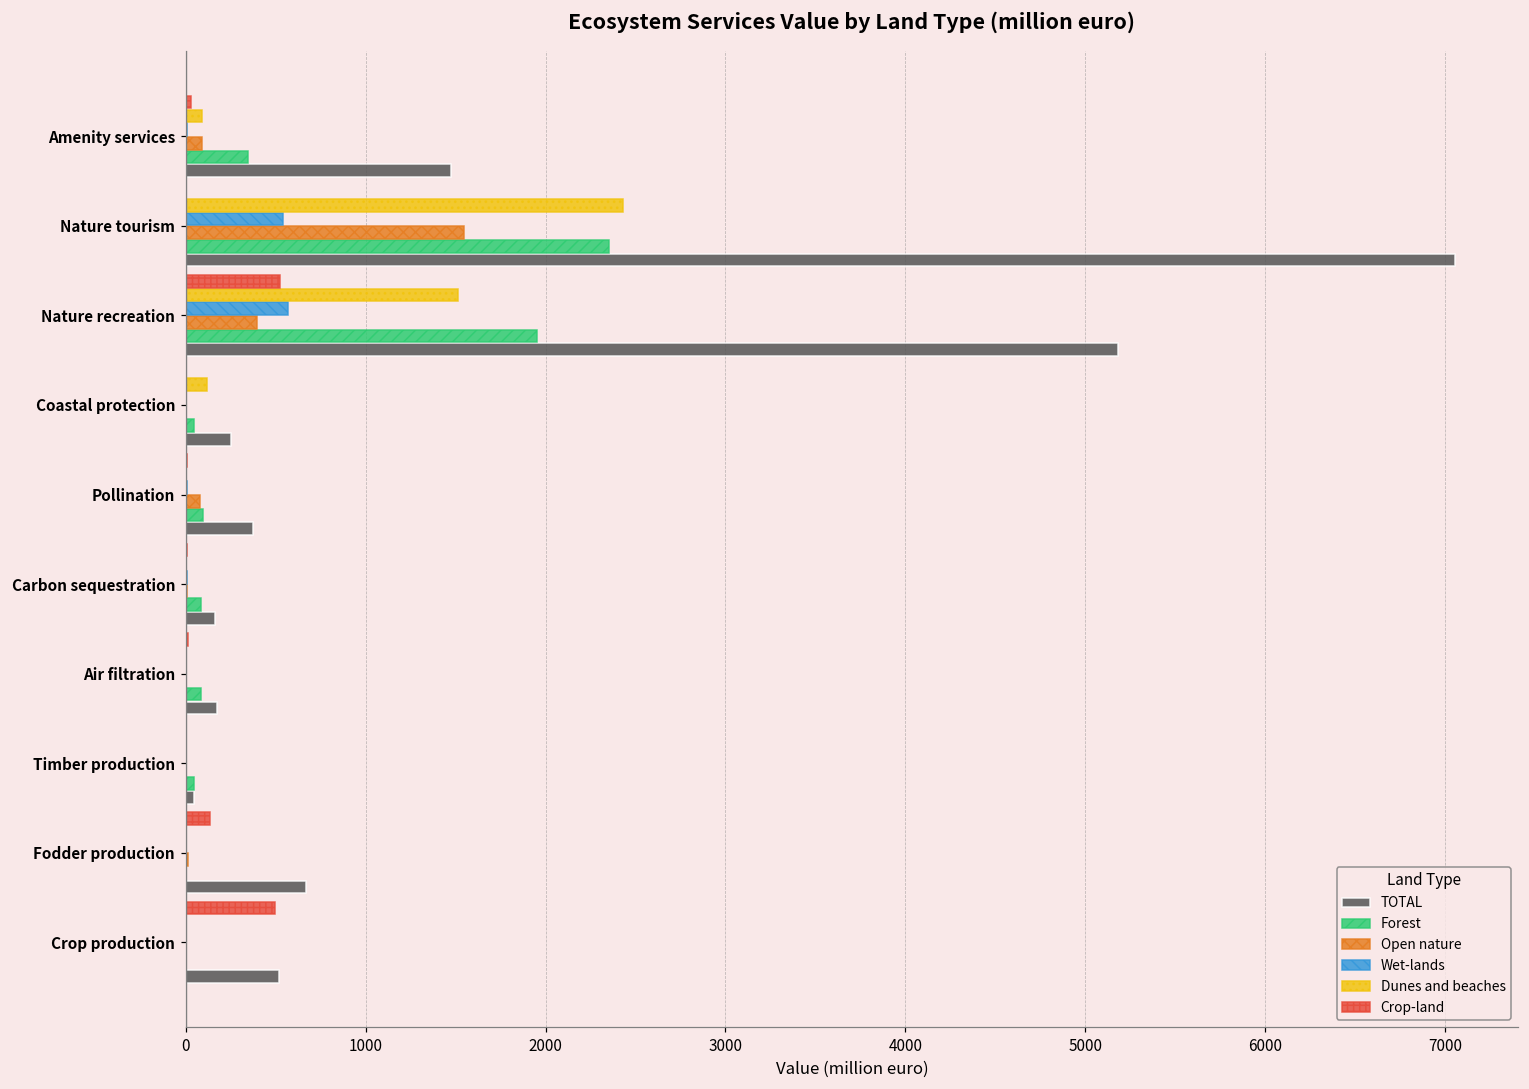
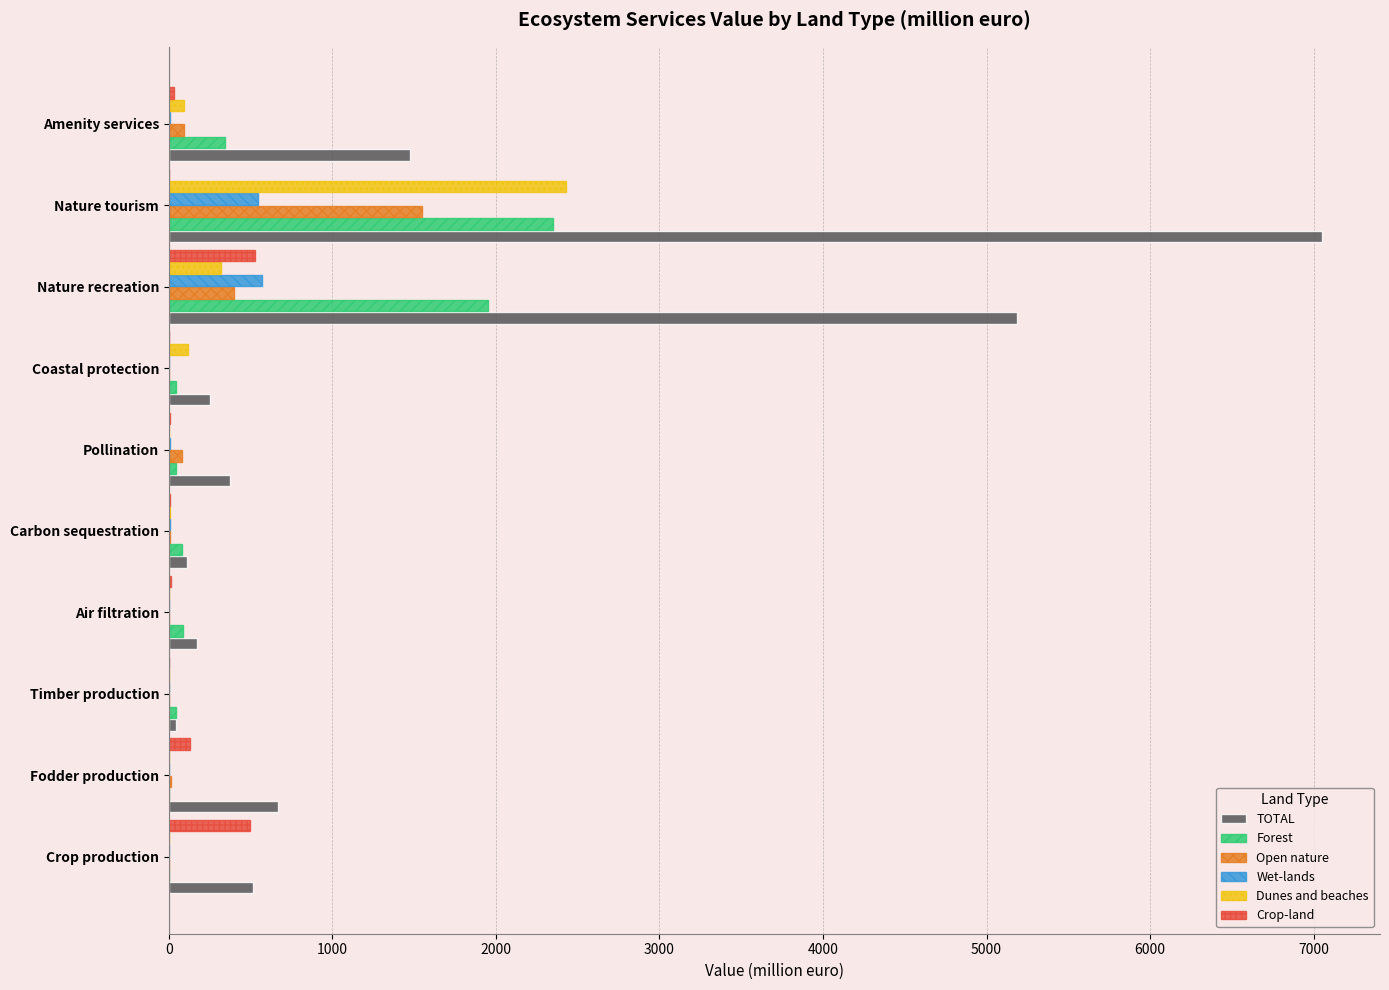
  {
    "TOTAL": {
      "Amenity services": 1480,
      "Nature tourism": 7050,
      "Nature recreation": 5180,
      "Coastal protection": 250,
      "Pollination": 370,
-     "Carbon sequestration": 160,
+     "Carbon sequestration": 110,
      "Air filtration": 170,
      "Timber production": 40,
      "Fodder production": 670,
      "Crop production": 520
    },
    "Forest": {
      "Amenity services": 350,
      "Nature tourism": 2350,
      "Nature recreation": 1950,
      "Coastal protection": 50,
-     "Pollination": 100,
+     "Pollination": 50,
      "Carbon sequestration": 80,
      "Air filtration": 90,
      "Timber production": 40
    },
    "Wet-lands": {
      "Nature tourism": 540,
      "Nature recreation": 570,
      "Coastal protection": 0,
      "Crop production": 0
    },
    "Dunes and beaches": {
      "Amenity services": 90,
      "Nature tourism": 2430,
-     "Nature recreation": 1510,
+     "Nature recreation": 320,
      "Coastal protection": 120,
      "Timber production": 0,
      "Crop production": 0
    }
  }
